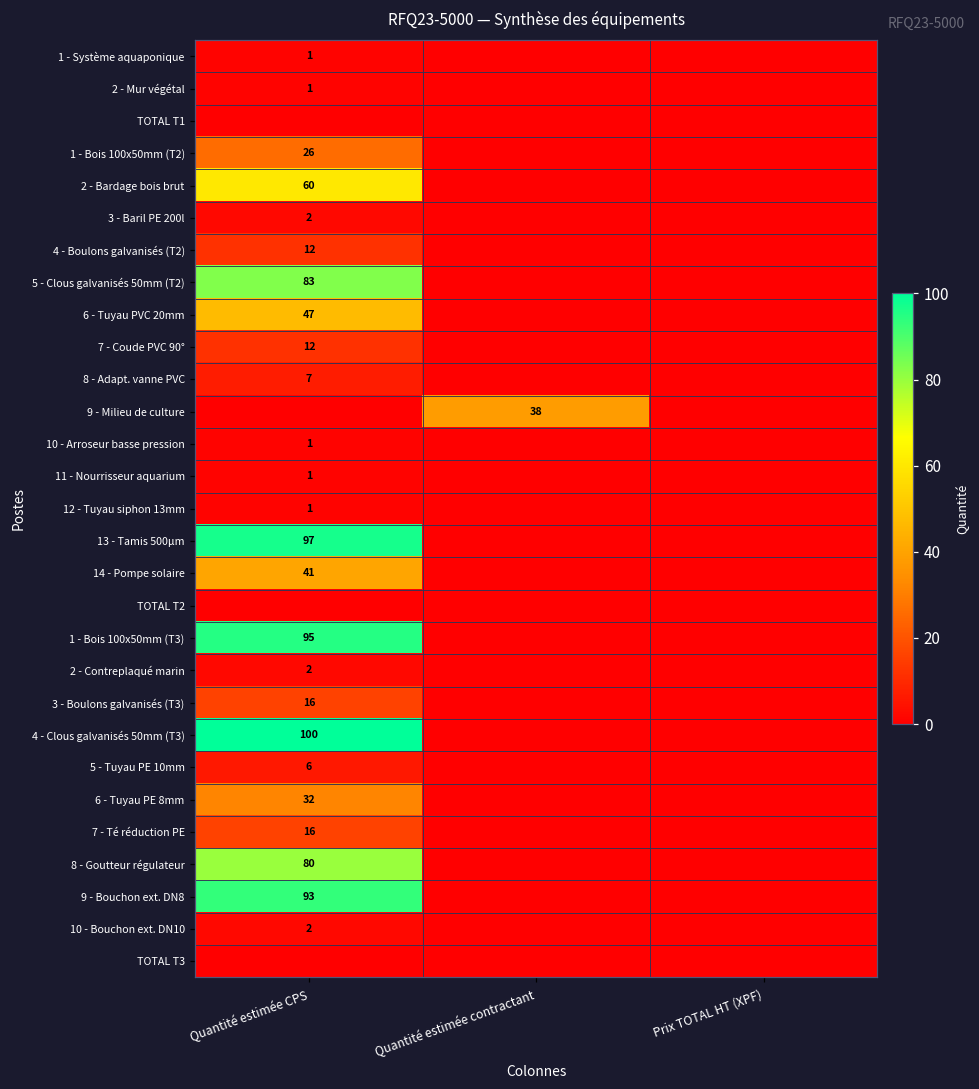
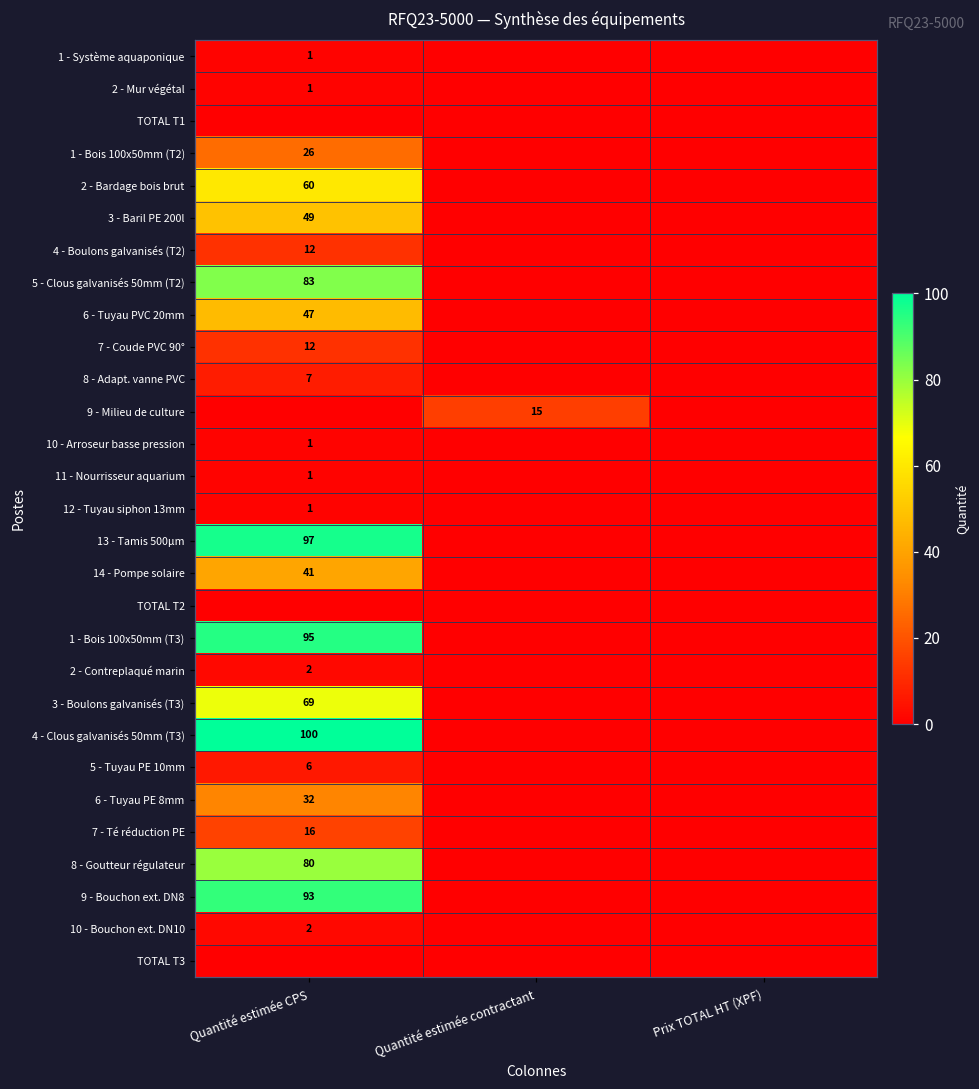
  {
    "1 - Système aquaponique": {
      "Quantité estimée CPS": 1
    },
    "2 - Mur végétal": {
      "Quantité estimée CPS": 1
    },
    "1 - Bois 100x50mm (T2)": {
      "Quantité estimée CPS": 26
    },
    "2 - Bardage bois brut": {
      "Quantité estimée CPS": 60
    },
    "3 - Baril PE 200l": {
-     "Quantité estimée CPS": 2
+     "Quantité estimée CPS": 49
    },
    "4 - Boulons galvanisés (T2)": {
      "Quantité estimée CPS": 12
    },
    "5 - Clous galvanisés 50mm (T2)": {
      "Quantité estimée CPS": 83
    },
    "6 - Tuyau PVC 20mm": {
      "Quantité estimée CPS": 47
    },
    "7 - Coude PVC 90°": {
      "Quantité estimée CPS": 12
    },
    "8 - Adapt. vanne PVC": {
      "Quantité estimée CPS": 7
    },
    "9 - Milieu de culture": {
-     "Quantité estimée contractant": 38
+     "Quantité estimée contractant": 15
    },
    "10 - Arroseur basse pression": {
      "Quantité estimée CPS": 1
    },
    "11 - Nourrisseur aquarium": {
      "Quantité estimée CPS": 1
    },
    "12 - Tuyau siphon 13mm": {
      "Quantité estimée CPS": 1
    },
    "13 - Tamis 500μm": {
      "Quantité estimée CPS": 97
    },
    "14 - Pompe solaire": {
      "Quantité estimée CPS": 41
    },
    "1 - Bois 100x50mm (T3)": {
      "Quantité estimée CPS": 95
    },
    "2 - Contreplaqué marin": {
      "Quantité estimée CPS": 2
    },
    "3 - Boulons galvanisés (T3)": {
-     "Quantité estimée CPS": 16
+     "Quantité estimée CPS": 69
    },
    "4 - Clous galvanisés 50mm (T3)": {
      "Quantité estimée CPS": 100
    },
    "5 - Tuyau PE 10mm": {
      "Quantité estimée CPS": 6
    },
    "6 - Tuyau PE 8mm": {
      "Quantité estimée CPS": 32
    },
    "7 - Té réduction PE": {
      "Quantité estimée CPS": 16
    },
    "8 - Goutteur régulateur": {
      "Quantité estimée CPS": 80
    },
    "9 - Bouchon ext. DN8": {
      "Quantité estimée CPS": 93
    },
    "10 - Bouchon ext. DN10": {
      "Quantité estimée CPS": 2
    }
  }
